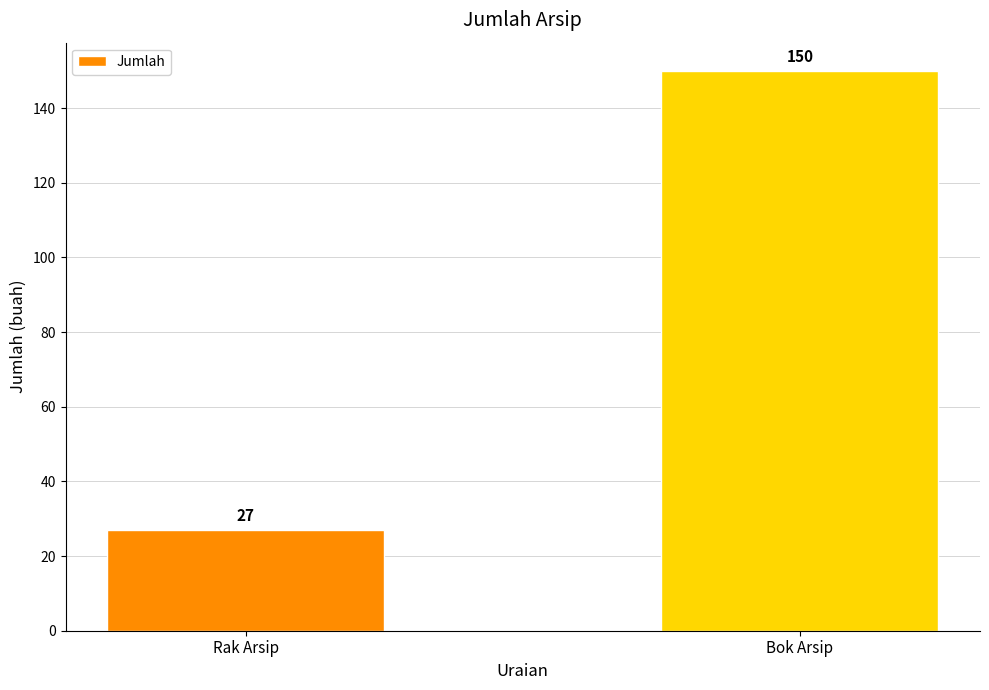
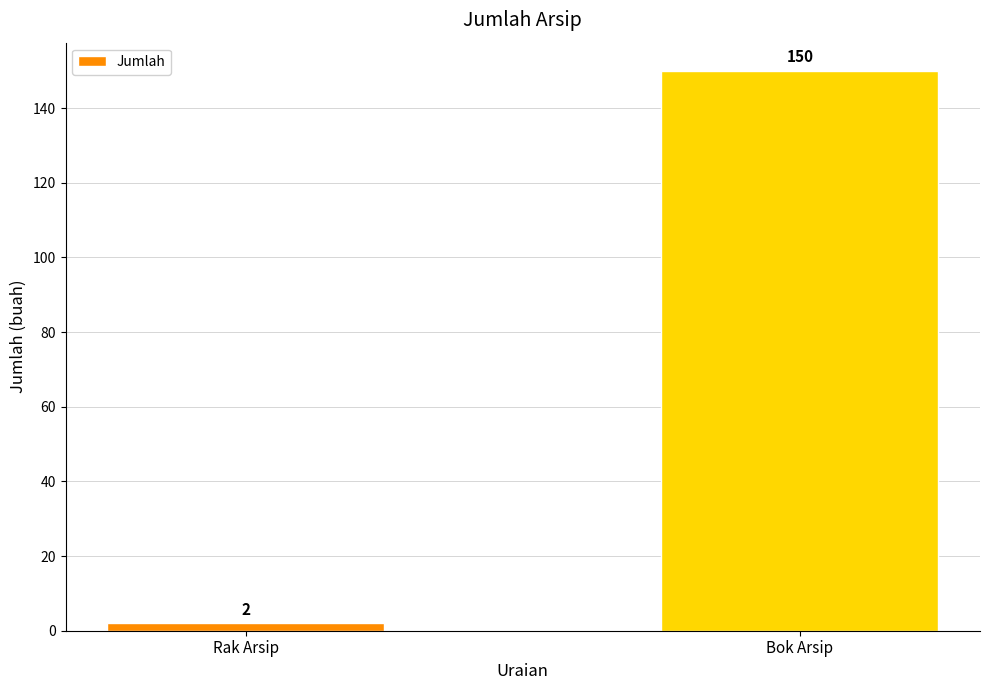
  {
-   "Rak Arsip": 27,
+   "Rak Arsip": 2,
    "Bok Arsip": 150
  }
